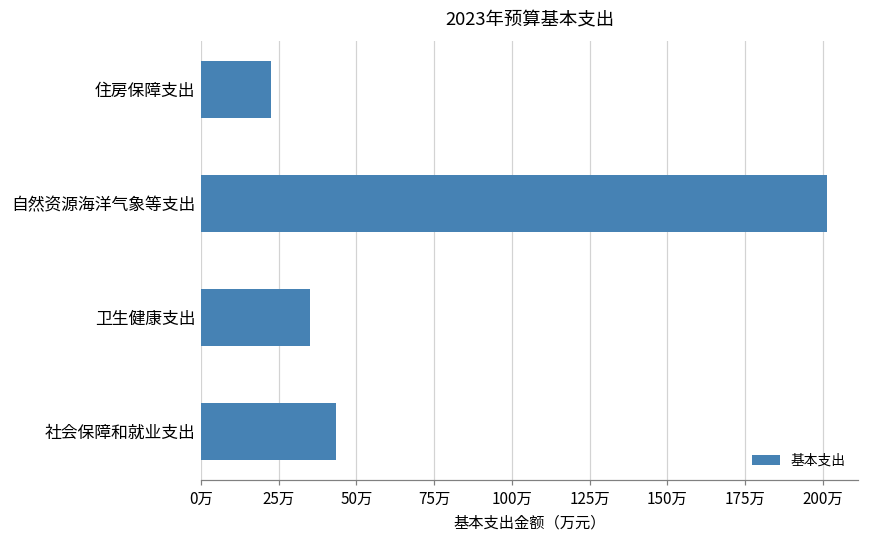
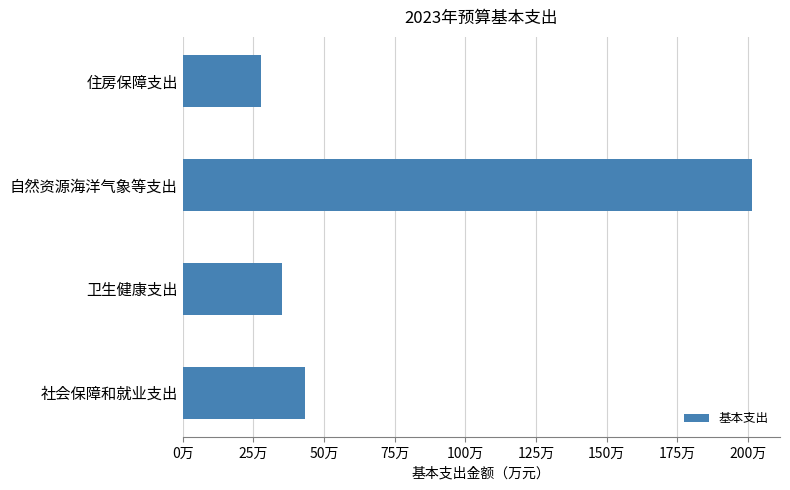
  {
-   "住房保障支出": "23万",
+   "住房保障支出": "28万",
    "自然资源海洋气象等支出": "201万",
    "卫生健康支出": "35万",
    "社会保障和就业支出": "43万"
  }
